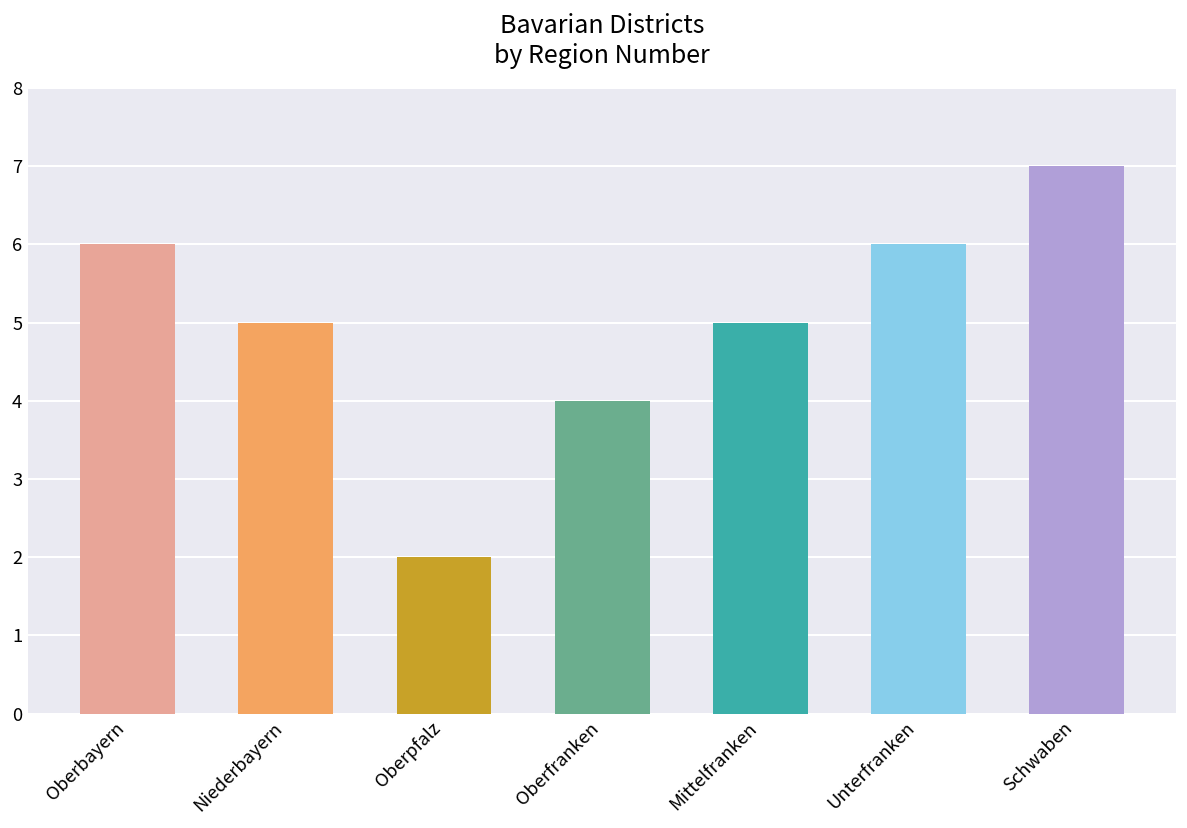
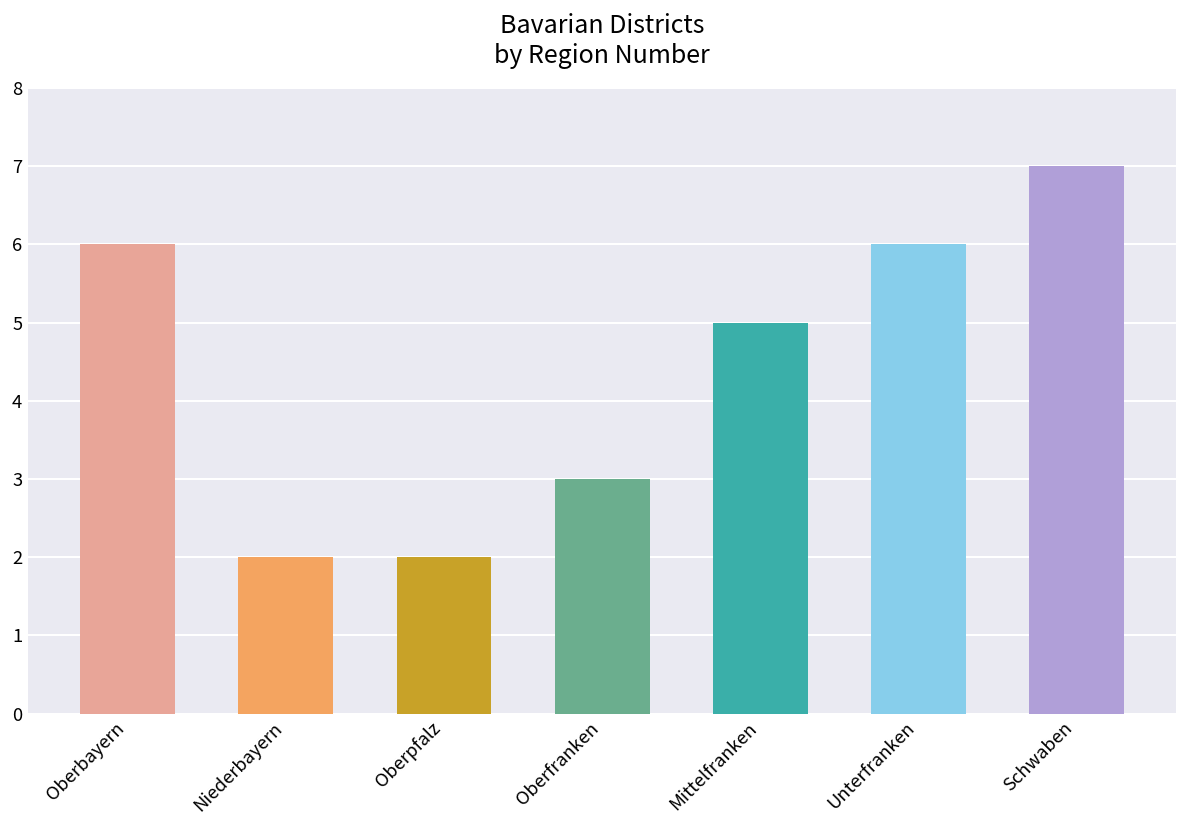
  {
    "Oberbayern": 6,
-   "Niederbayern": 5,
+   "Niederbayern": 2,
    "Oberpfalz": 2,
-   "Oberfranken": 4,
+   "Oberfranken": 3,
    "Mittelfranken": 5,
    "Unterfranken": 6,
    "Schwaben": 7
  }
